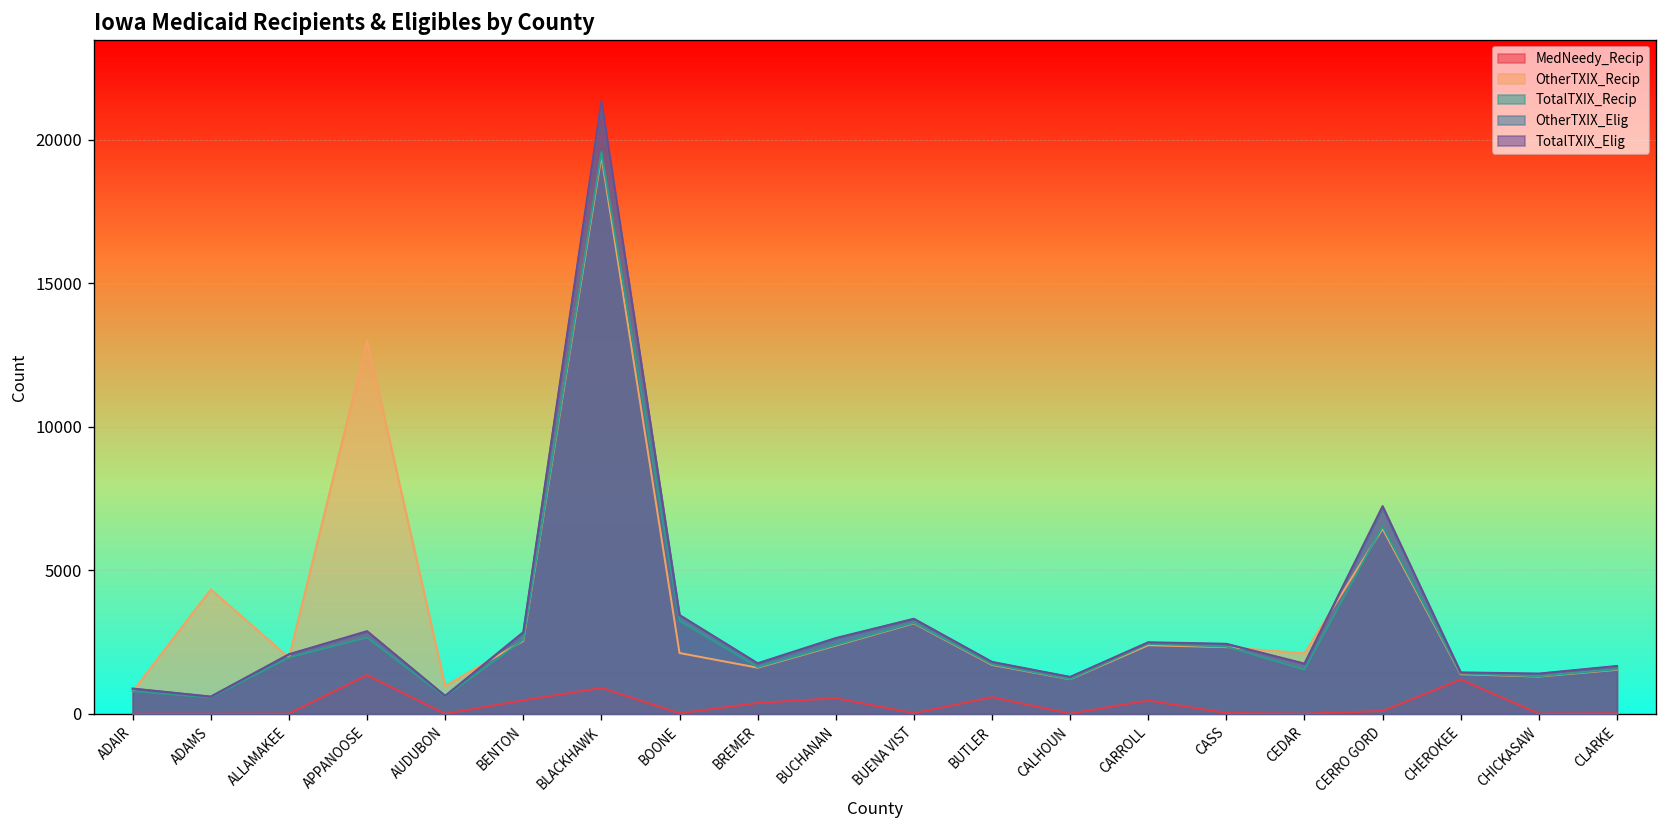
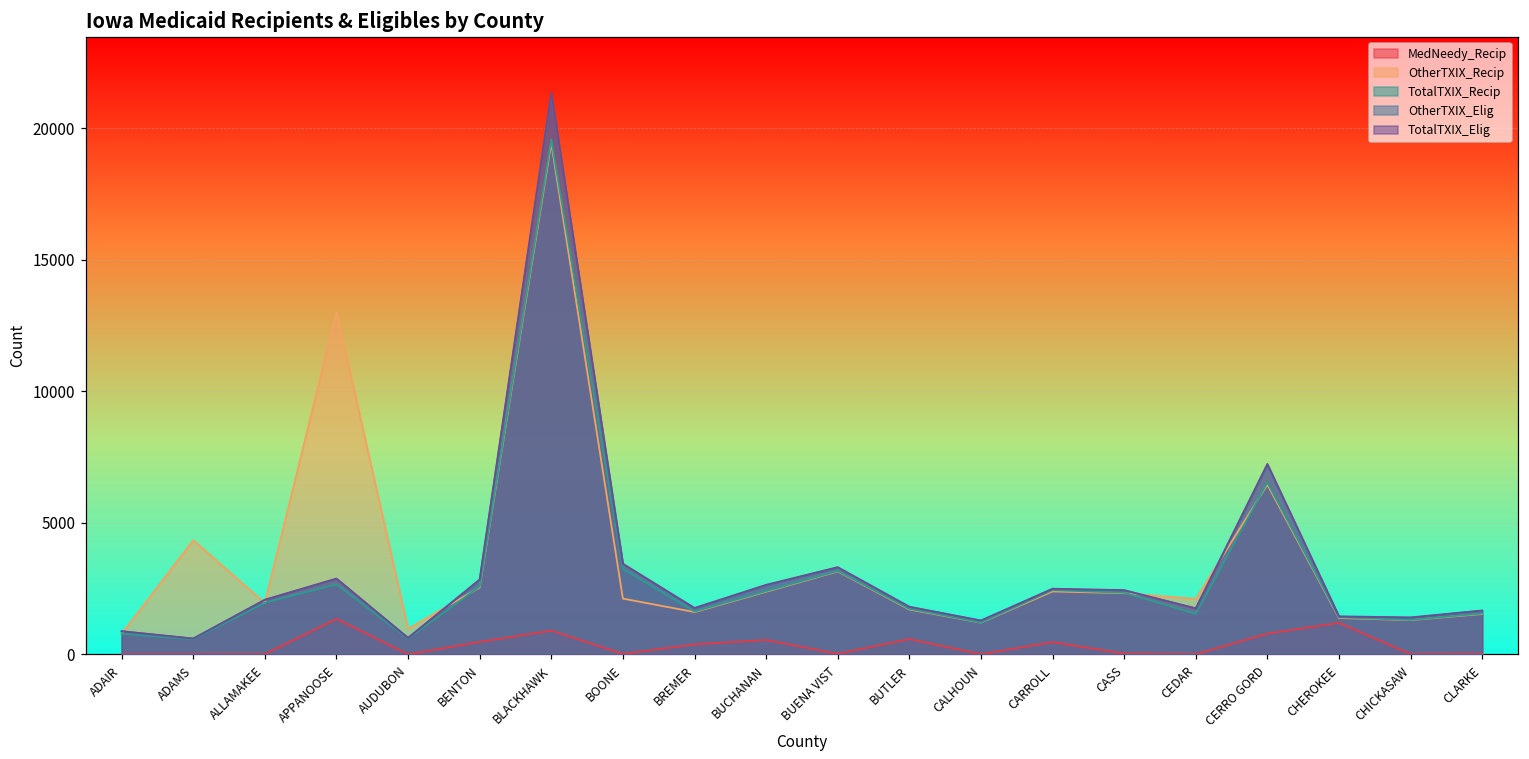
  {
    "MedNeedy_Recip": {
      "ADAIR": 0,
      "ADAMS": 0,
      "ALLAMAKEE": 0,
      "APPANOOSE": 1300,
      "AUDUBON": 0,
      "BENTON": 500,
      "BLACKHAWK": 900,
      "BOONE": 0,
      "BREMER": 400,
      "BUCHANAN": 500,
      "BUENA VIST": 0,
      "BUTLER": 600,
      "CALHOUN": 0,
      "CARROLL": 500,
      "CASS": 0,
      "CEDAR": 0,
-     "CERRO GORD": 100,
+     "CERRO GORD": 800,
      "CHEROKEE": 1200,
      "CHICKASAW": 0,
      "CLARKE": 0
    },
    "OtherTXIX_Recip": {
      "ADAMS": 4300,
      "APPANOOSE": 13000,
      "AUDUBON": 1000,
      "BLACKHAWK": 19400,
      "BOONE": 2100,
      "CEDAR": 2100
    }
  }
